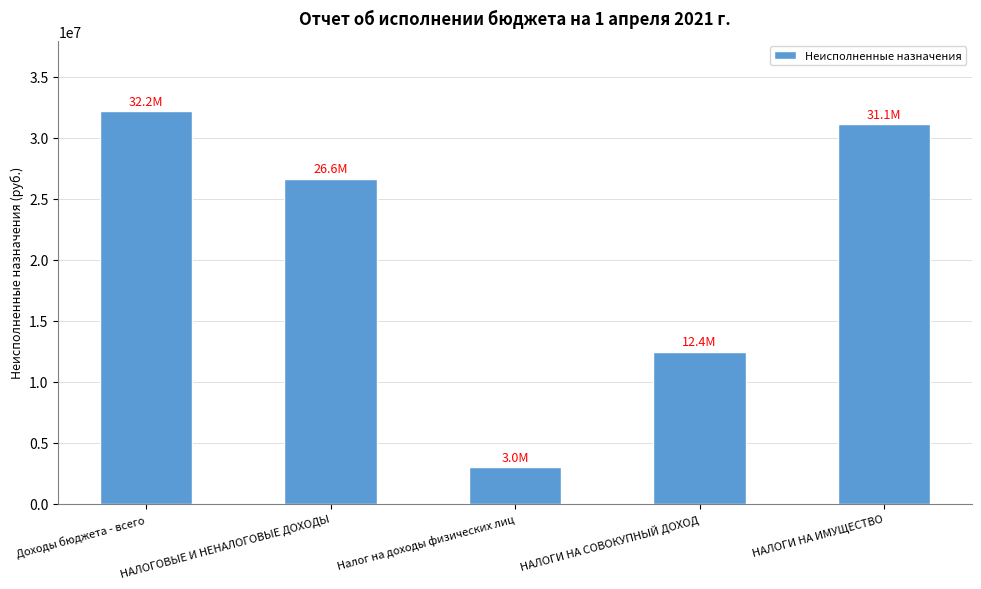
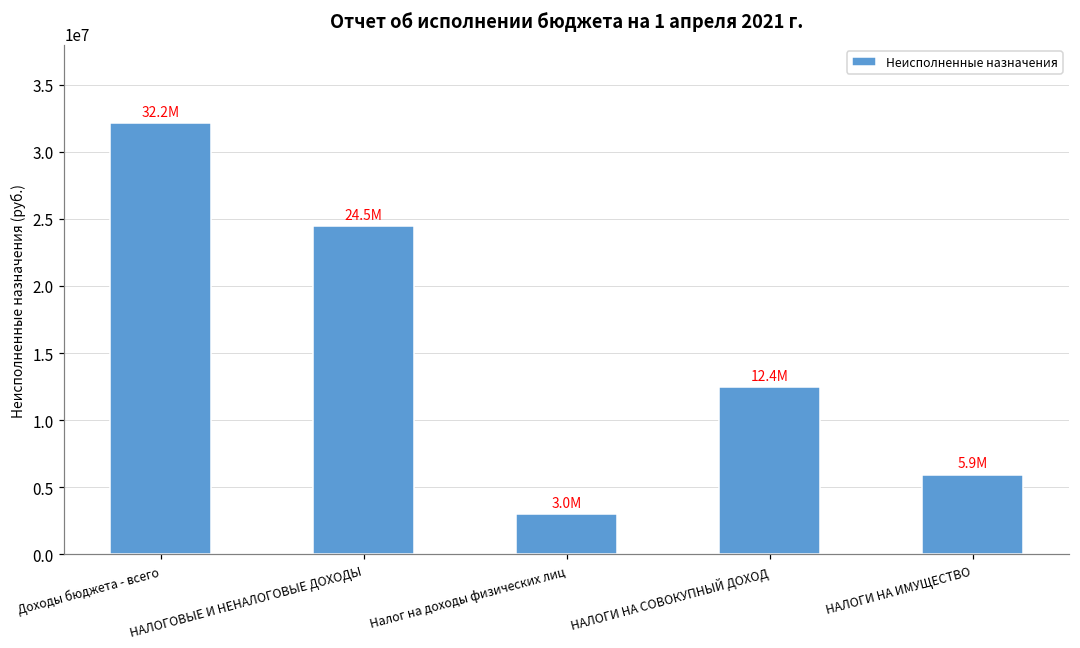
  {
    "Доходы бюджета - всего": "32.2M",
-   "НАЛОГОВЫЕ И НЕНАЛОГОВЫЕ ДОХОДЫ": "26.6M",
+   "НАЛОГОВЫЕ И НЕНАЛОГОВЫЕ ДОХОДЫ": "24.5M",
    "Налог на доходы физических лиц": "3.0M",
    "НАЛОГИ НА СОВОКУПНЫЙ ДОХОД": "12.4M",
-   "НАЛОГИ НА ИМУЩЕСТВО": "31.1M"
+   "НАЛОГИ НА ИМУЩЕСТВО": "5.9M"
  }
